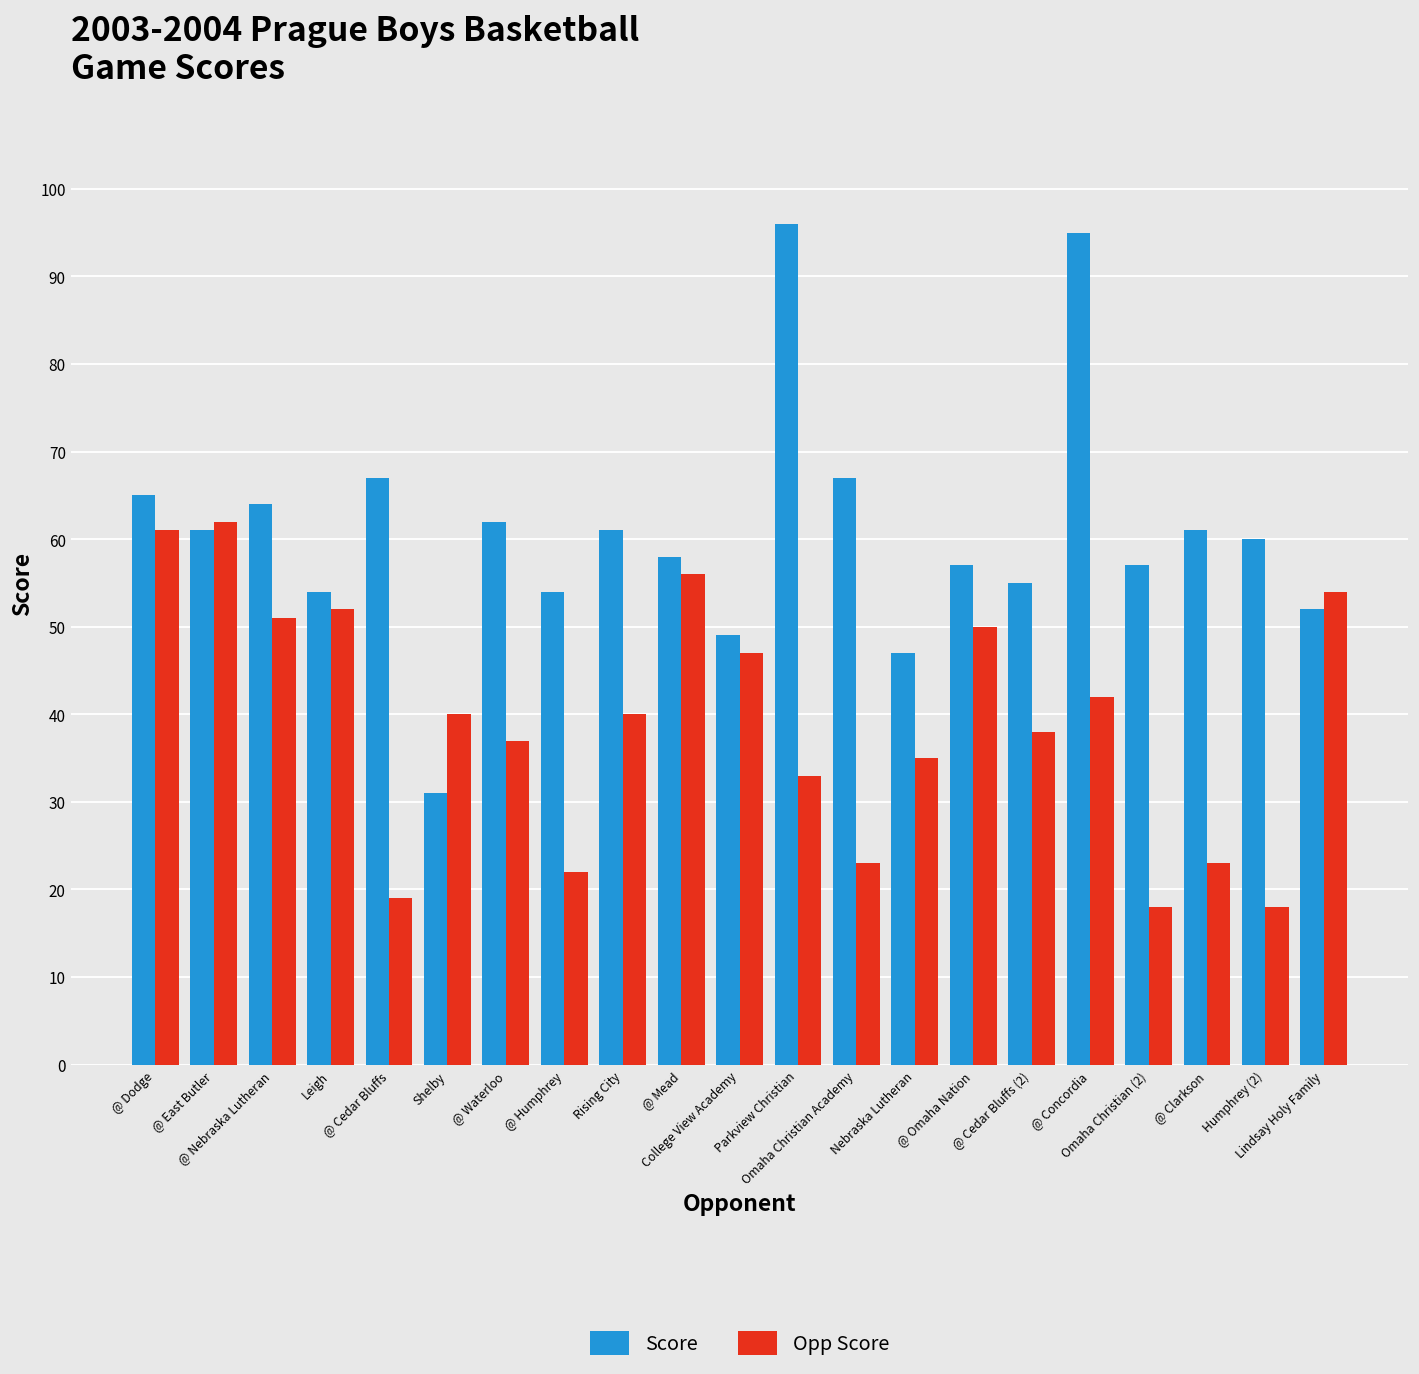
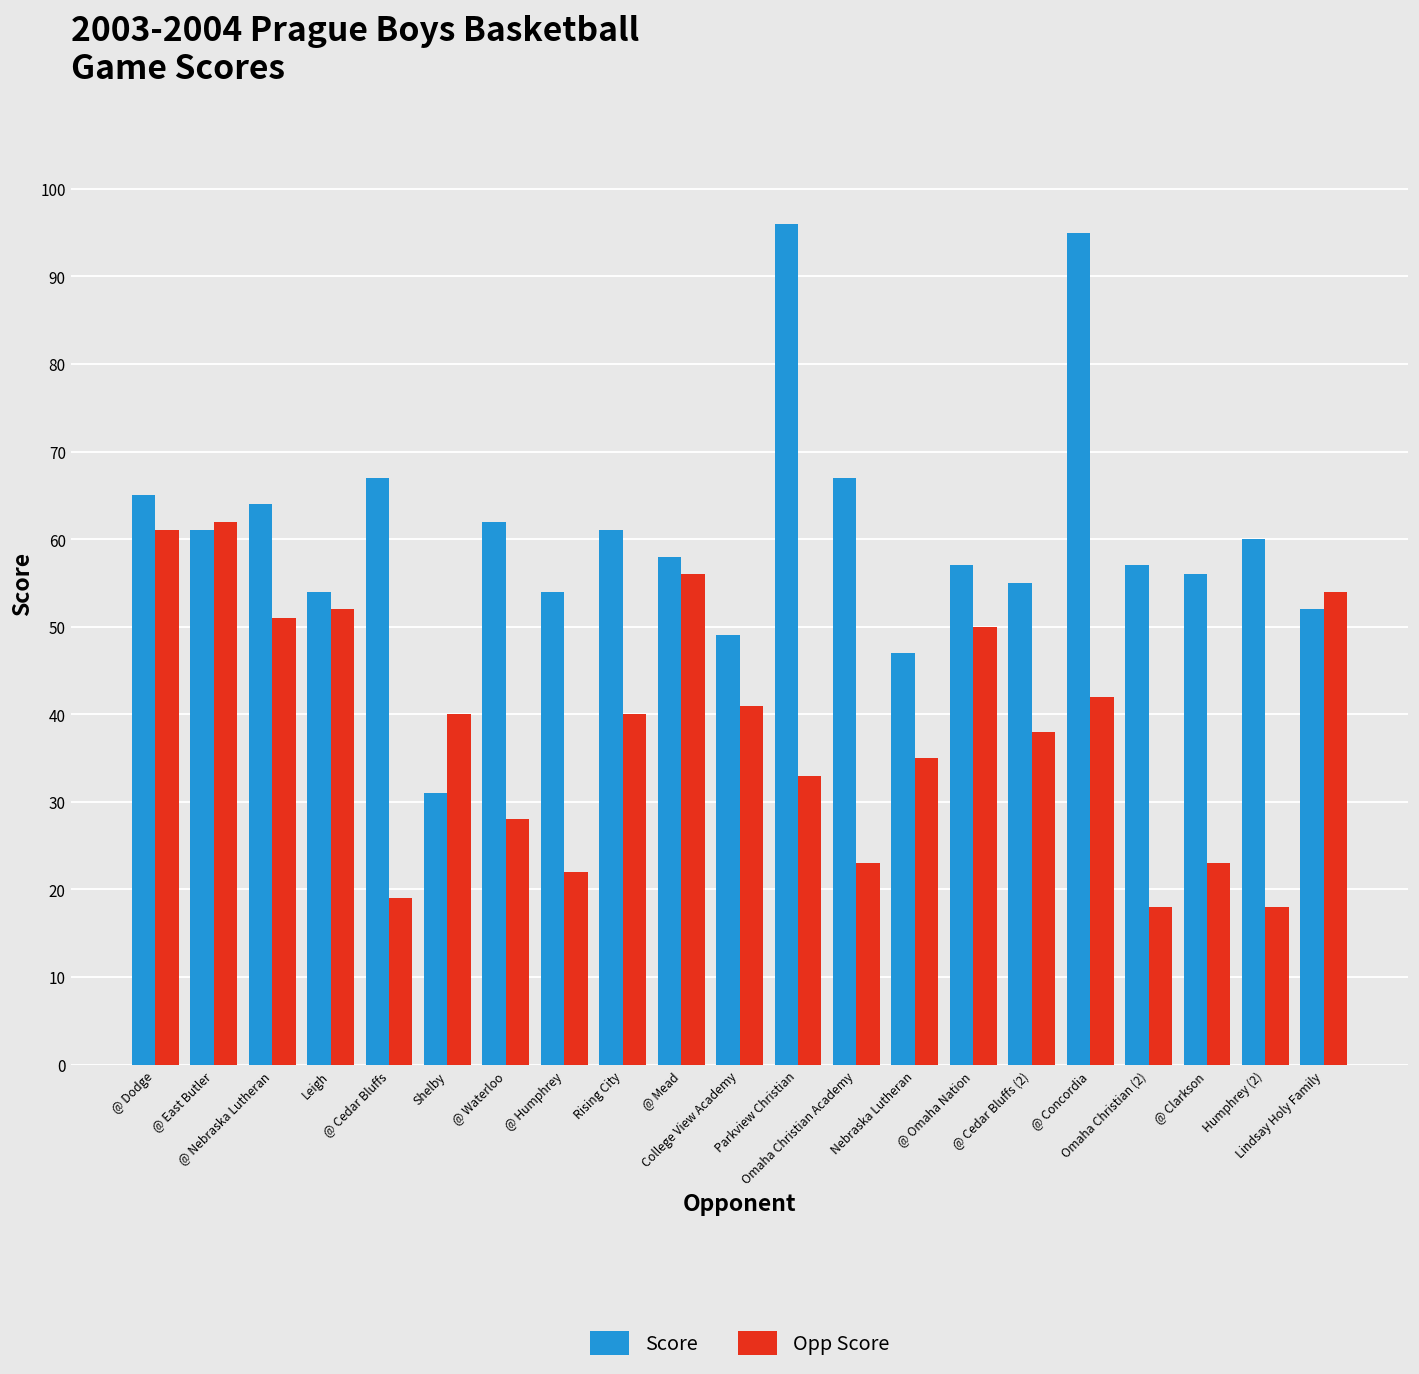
  {
    "Score": {
      "@ Dodge": 65,
      "@ East Butler": 61,
      "@ Nebraska Lutheran": 64,
      "Leigh": 54,
      "@ Cedar Bluffs": 67,
      "Shelby": 31,
      "@ Waterloo": 62,
      "@ Humphrey": 54,
      "Rising City": 61,
      "@ Mead": 58,
      "College View Academy": 49,
      "Parkview Christian": 96,
      "Omaha Christian Academy": 67,
      "Nebraska Lutheran": 47,
      "@ Omaha Nation": 57,
      "@ Cedar Bluffs (2)": 55,
      "@ Concordia": 95,
      "Omaha Christian (2)": 57,
-     "@ Clarkson": 61,
+     "@ Clarkson": 56,
      "Humphrey (2)": 60,
      "Lindsay Holy Family": 52
    },
    "Opp Score": {
      "@ Dodge": 61,
      "@ East Butler": 62,
      "@ Nebraska Lutheran": 51,
      "Leigh": 52,
      "@ Cedar Bluffs": 19,
      "Shelby": 40,
-     "@ Waterloo": 37,
+     "@ Waterloo": 28,
      "@ Humphrey": 22,
      "Rising City": 40,
      "@ Mead": 56,
-     "College View Academy": 47,
+     "College View Academy": 41,
      "Parkview Christian": 33,
      "Omaha Christian Academy": 23,
      "Nebraska Lutheran": 35,
      "@ Omaha Nation": 50,
      "@ Cedar Bluffs (2)": 38,
      "@ Concordia": 42,
      "Omaha Christian (2)": 18,
      "@ Clarkson": 23,
      "Humphrey (2)": 18,
      "Lindsay Holy Family": 54
    }
  }
